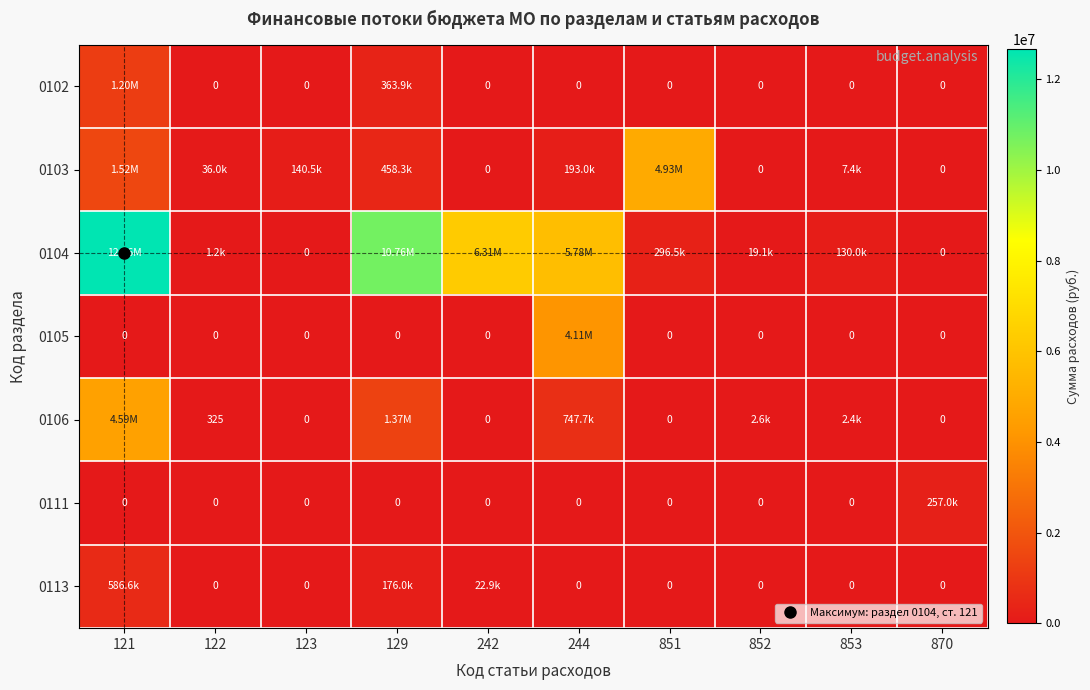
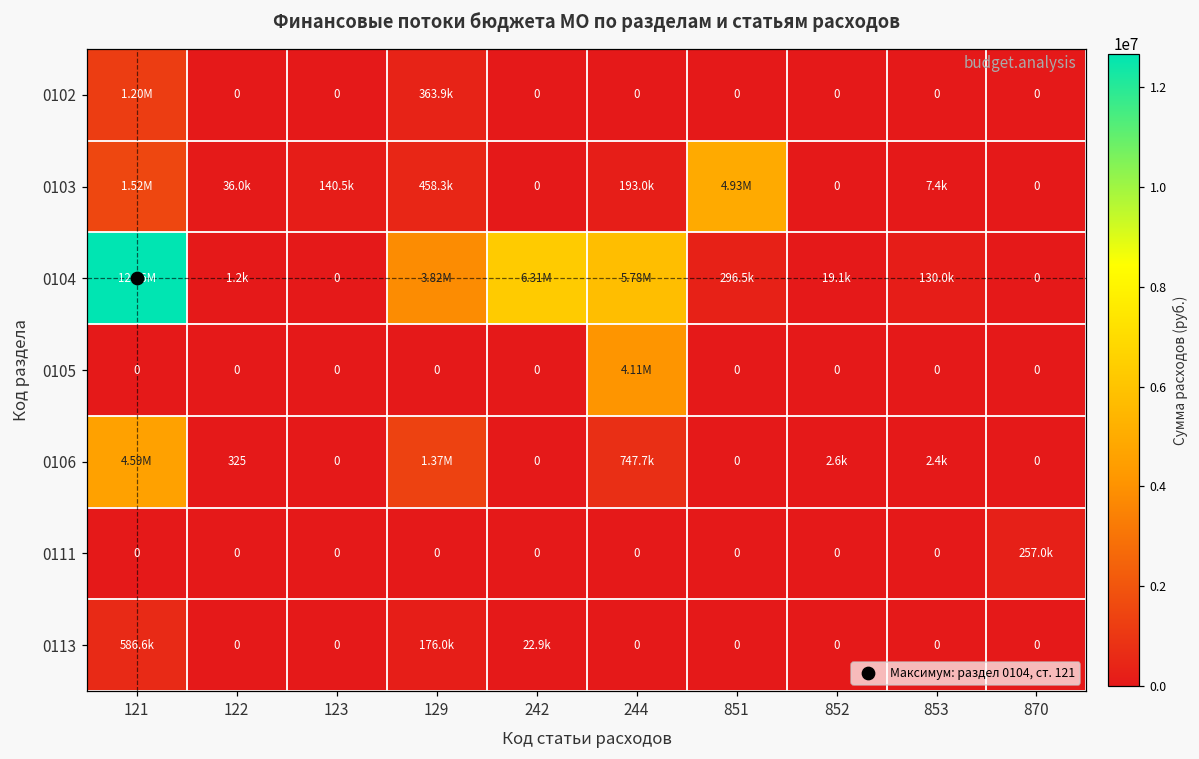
  {
    "0102": {
      "121": "1.20M",
      "122": "0",
      "123": "0",
      "129": "363.9k",
      "242": "0",
      "244": "0",
      "851": "0",
      "852": "0",
      "853": "0"
    },
    "0103": {
      "121": "1.52M",
      "122": "36.0k",
      "123": "140.5k",
      "129": "458.3k",
      "242": "0",
      "244": "193.0k",
      "851": "4.93M",
      "852": "0",
      "853": "7.4k",
      "870": "0"
    },
    "0104": {
      "122": "1.2k",
      "123": "0",
-     "129": "10.76M",
+     "129": "3.82M",
      "242": "6.31M",
      "244": "5.78M",
      "851": "296.5k",
      "852": "19.1k",
      "853": "130.0k",
      "870": "0"
    },
    "0105": {
      "121": "0",
      "122": "0",
      "123": "0",
      "129": "0",
      "242": "0",
      "244": "4.11M",
      "851": "0",
      "852": "0",
      "853": "0",
      "870": "0"
    },
    "0106": {
      "121": "4.59M",
      "122": "325",
      "123": "0",
      "129": "1.37M",
      "242": "0",
      "244": "747.7k",
      "851": "0",
      "852": "2.6k",
      "853": "2.4k",
      "870": "0"
    },
    "0111": {
      "121": "0",
      "122": "0",
      "123": "0",
      "129": "0",
      "242": "0",
      "244": "0",
      "851": "0",
      "852": "0",
      "853": "0",
      "870": "257.0k"
    },
    "0113": {
      "121": "586.6k",
      "122": "0",
      "123": "0",
      "129": "176.0k",
      "242": "22.9k",
      "244": "0",
      "851": "0",
      "852": "0",
      "853": "0",
      "870": "0"
    }
  }
